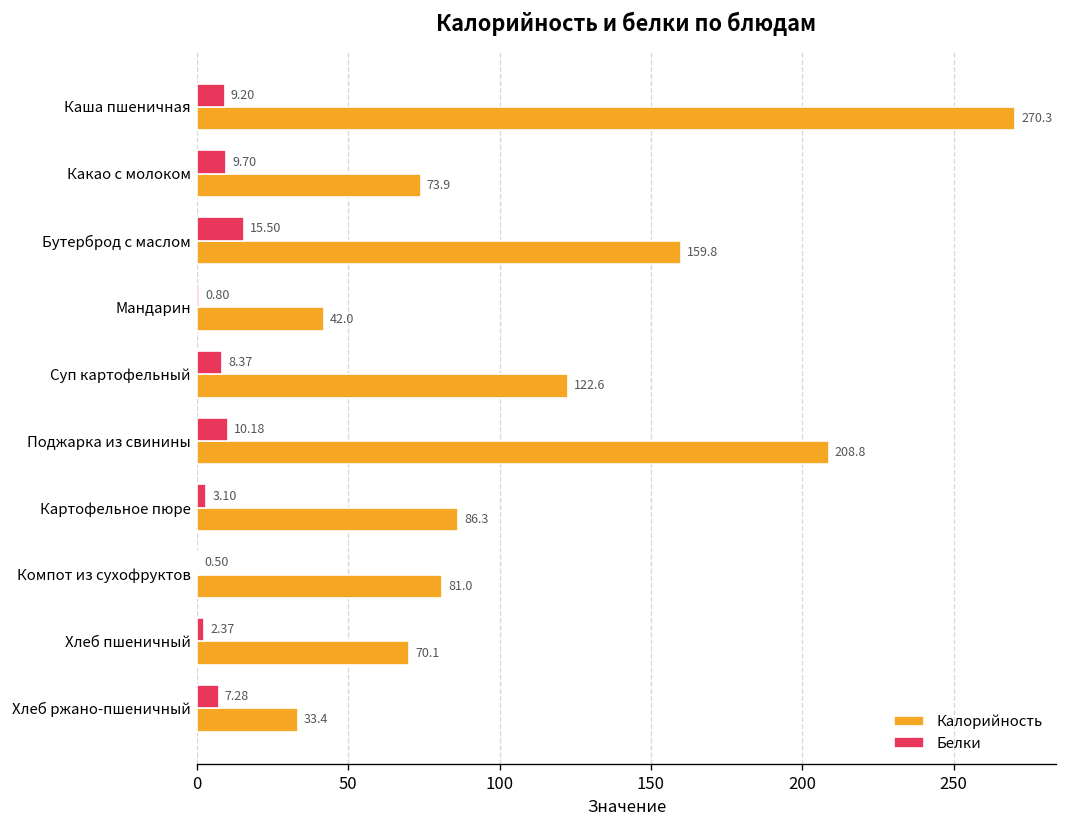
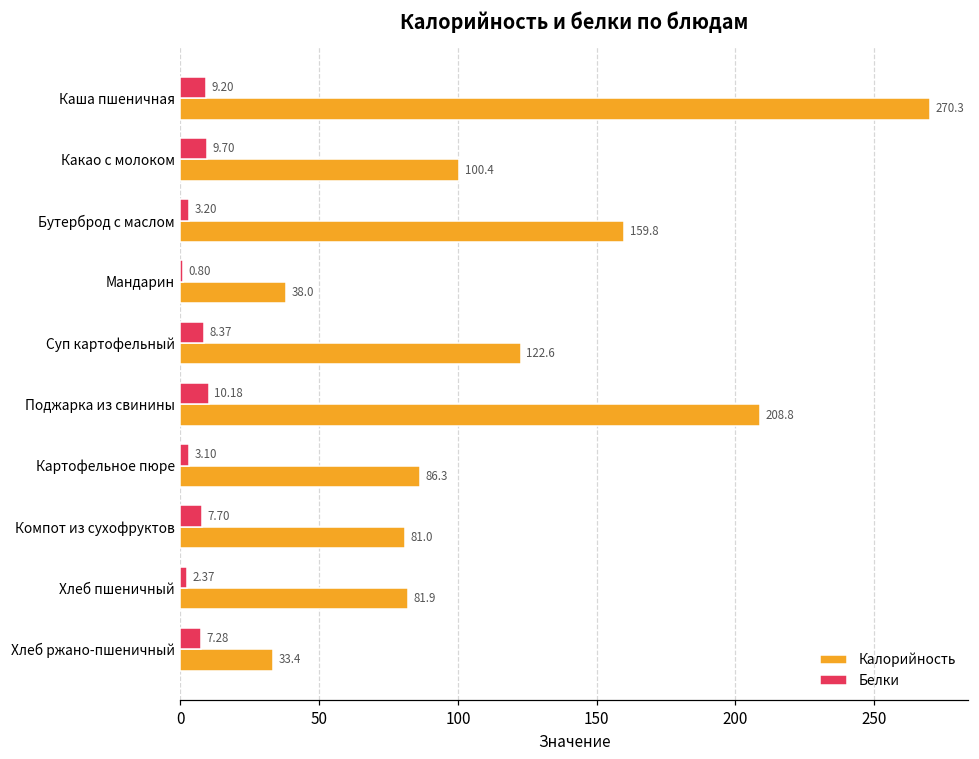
  {
    "Калорийность": {
      "Каша пшеничная": 270.3,
-     "Какао с молоком": 73.9,
+     "Какао с молоком": 100.4,
      "Бутерброд с маслом": 159.8,
-     "Мандарин": 42.0,
+     "Мандарин": 38.0,
      "Суп картофельный": 122.6,
      "Поджарка из свинины": 208.8,
      "Картофельное пюре": 86.3,
      "Компот из сухофруктов": 81.0,
-     "Хлеб пшеничный": 70.1,
+     "Хлеб пшеничный": 81.9,
      "Хлеб ржано-пшеничный": 33.4
    },
    "Белки": {
      "Каша пшеничная": 9.20,
      "Какао с молоком": 9.70,
-     "Бутерброд с маслом": 15.50,
+     "Бутерброд с маслом": 3.20,
      "Мандарин": 0.80,
      "Суп картофельный": 8.37,
      "Поджарка из свинины": 10.18,
      "Картофельное пюре": 3.10,
-     "Компот из сухофруктов": 0.50,
+     "Компот из сухофруктов": 7.70,
      "Хлеб пшеничный": 2.37,
      "Хлеб ржано-пшеничный": 7.28
    }
  }
